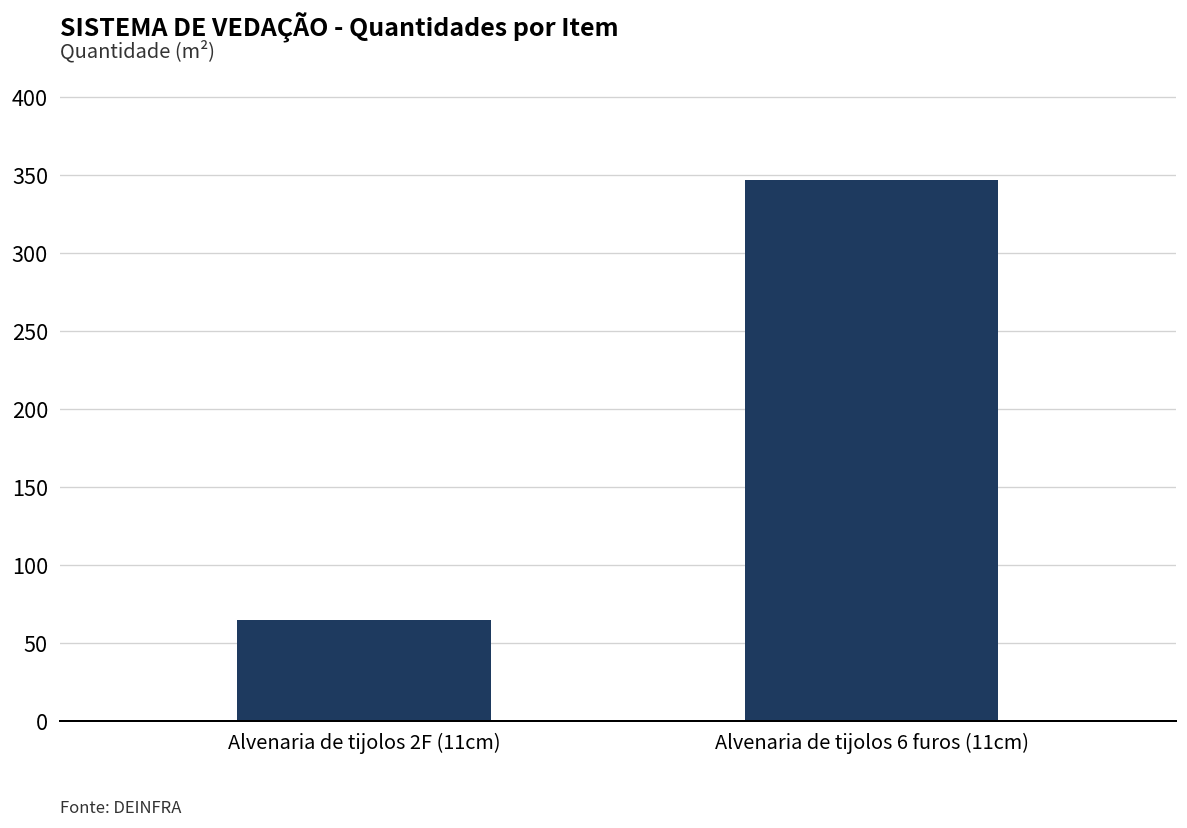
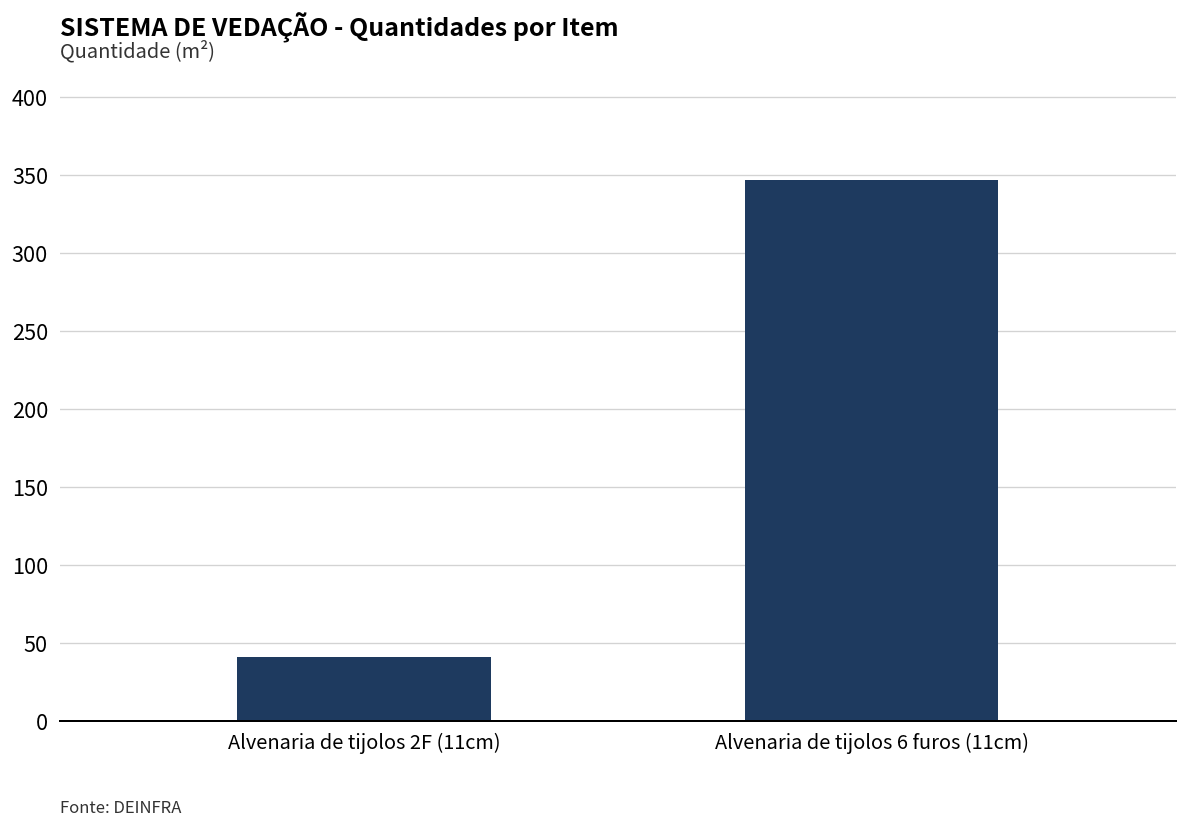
  {
-   "Alvenaria de tijolos 2F (11cm)": 65,
+   "Alvenaria de tijolos 2F (11cm)": 41,
    "Alvenaria de tijolos 6 furos (11cm)": 346
  }
